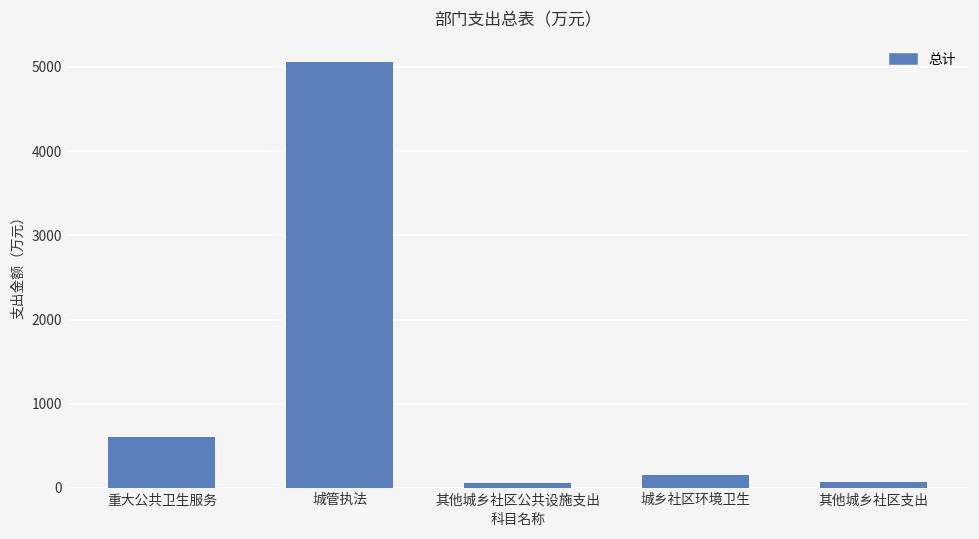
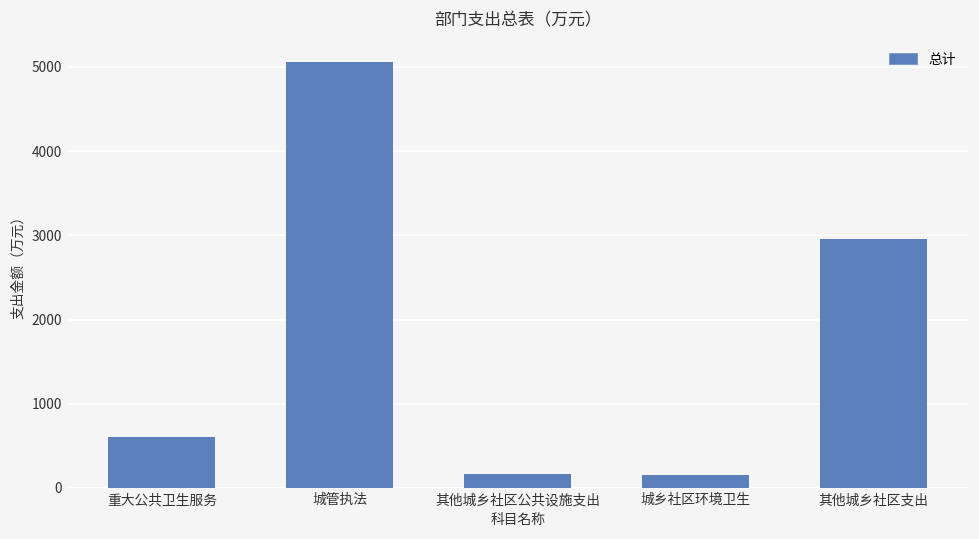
  {
    "重大公共卫生服务": 600,
    "城管执法": 5100,
-   "其他城乡社区公共设施支出": 100,
+   "其他城乡社区公共设施支出": 200,
    "城乡社区环境卫生": 200,
-   "其他城乡社区支出": 100
+   "其他城乡社区支出": 3000
  }
